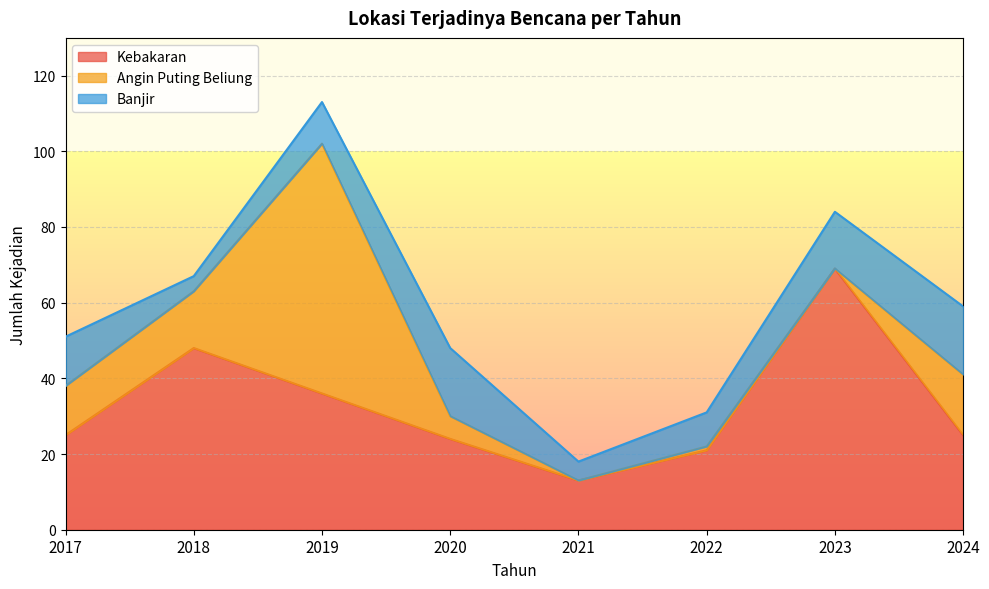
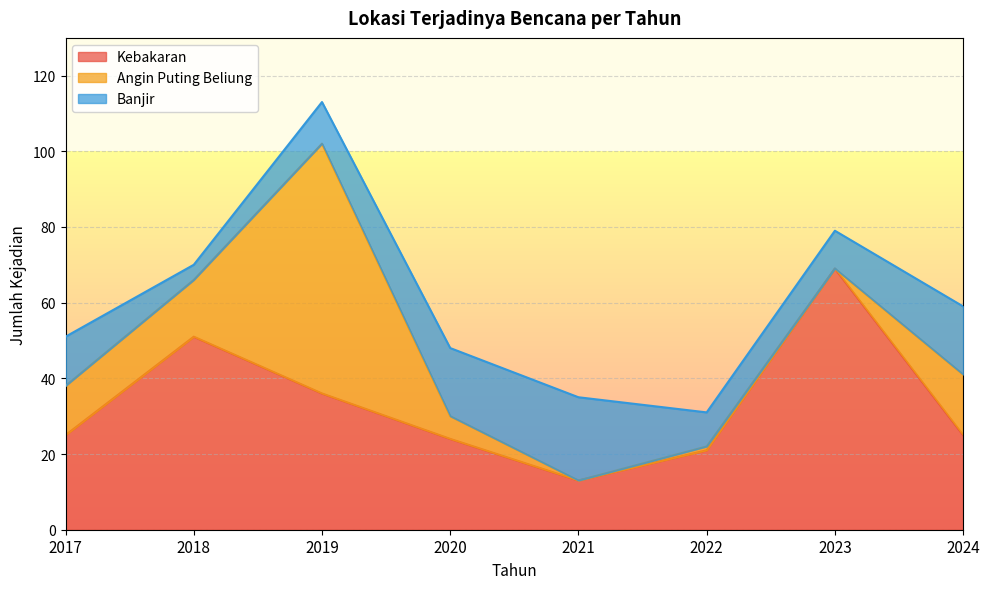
  {
    "Kebakaran": {
      "2017": 25,
-     "2018": 48,
+     "2018": 51,
      "2019": 36,
      "2020": 24,
      "2022": 21,
      "2024": 25
    },
    "Angin Puting Beliung": {
      "2017": 13,
      "2018": 15,
      "2019": 66,
      "2020": 6,
      "2022": 1,
      "2024": 16
    },
    "Banjir": {
      "2017": 13,
      "2018": 4,
      "2019": 11,
      "2020": 18,
-     "2021": 5,
+     "2021": 22,
      "2022": 9,
-     "2023": 15,
+     "2023": 10,
      "2024": 18
    }
  }
